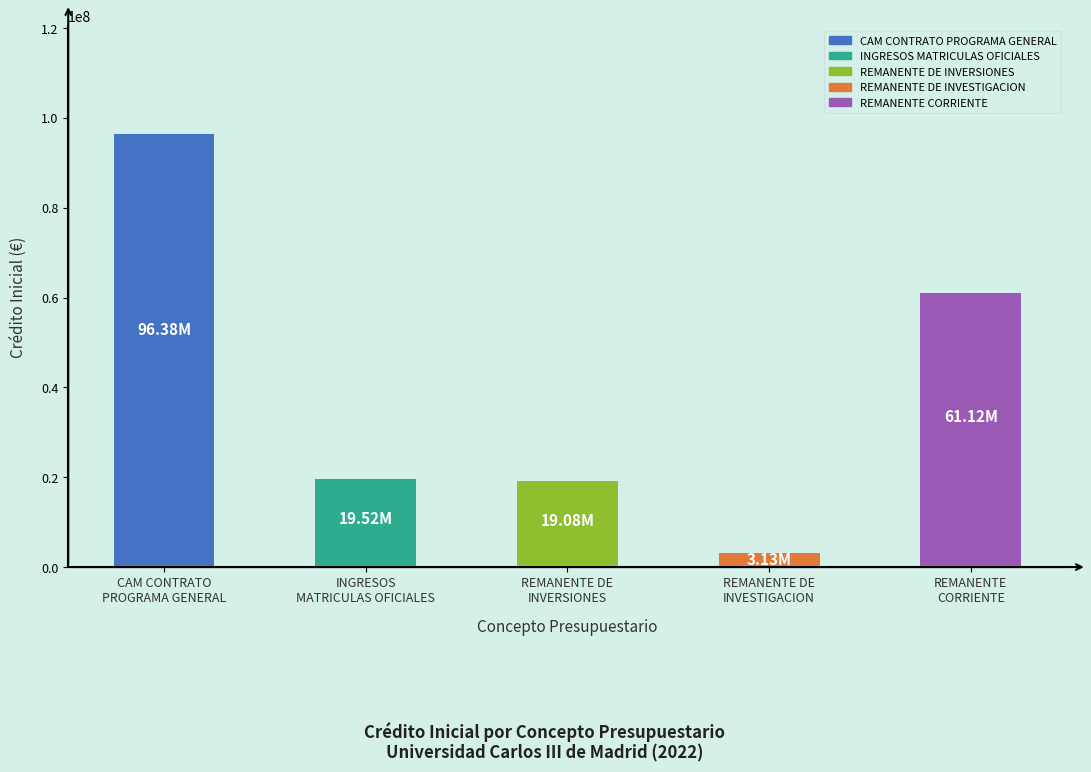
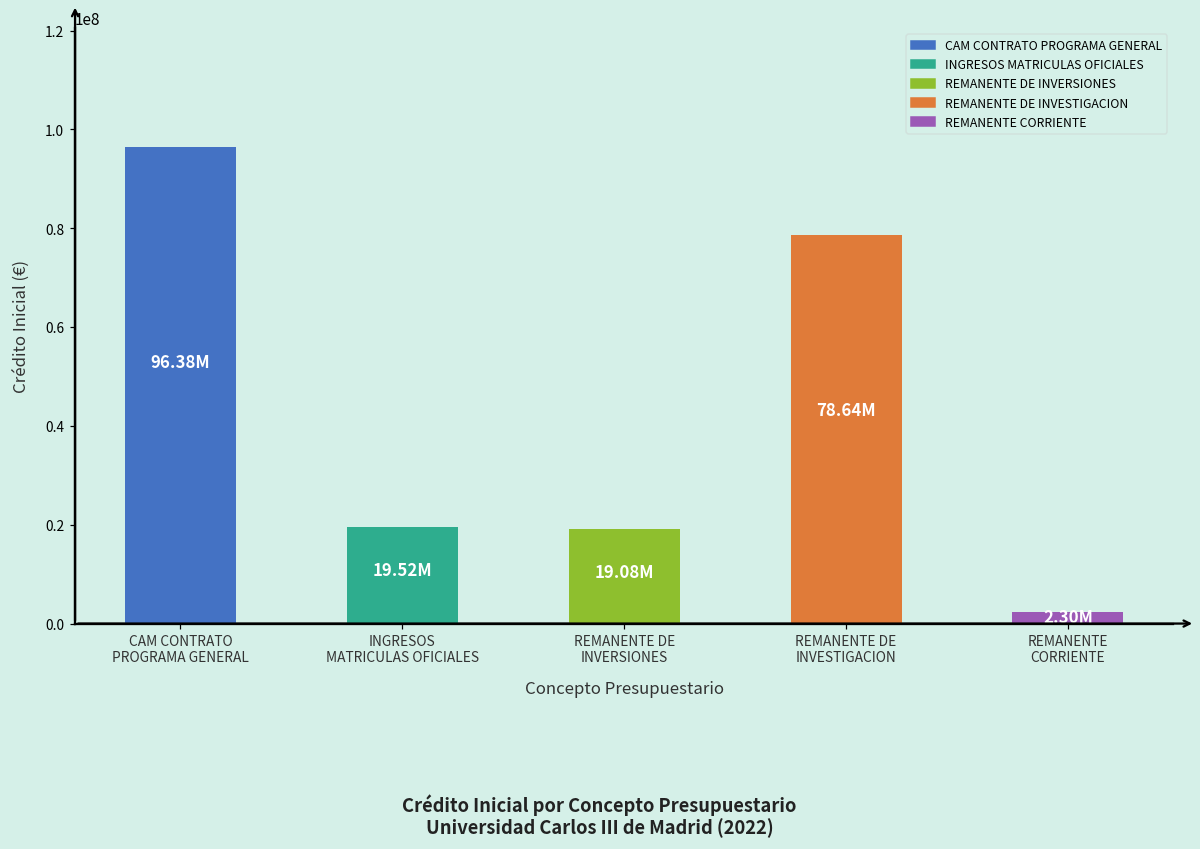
  {
    "CAM CONTRATO PROGRAMA GENERAL": "96.38M",
    "INGRESOS MATRICULAS OFICIALES": "19.52M",
    "REMANENTE DE INVERSIONES": "19.08M",
-   "REMANENTE DE INVESTIGACION": "3.13M",
-   "REMANENTE CORRIENTE": "61.12M"
+   "REMANENTE DE INVESTIGACION": "78.64M",
+   "REMANENTE CORRIENTE": "2.30M"
  }
